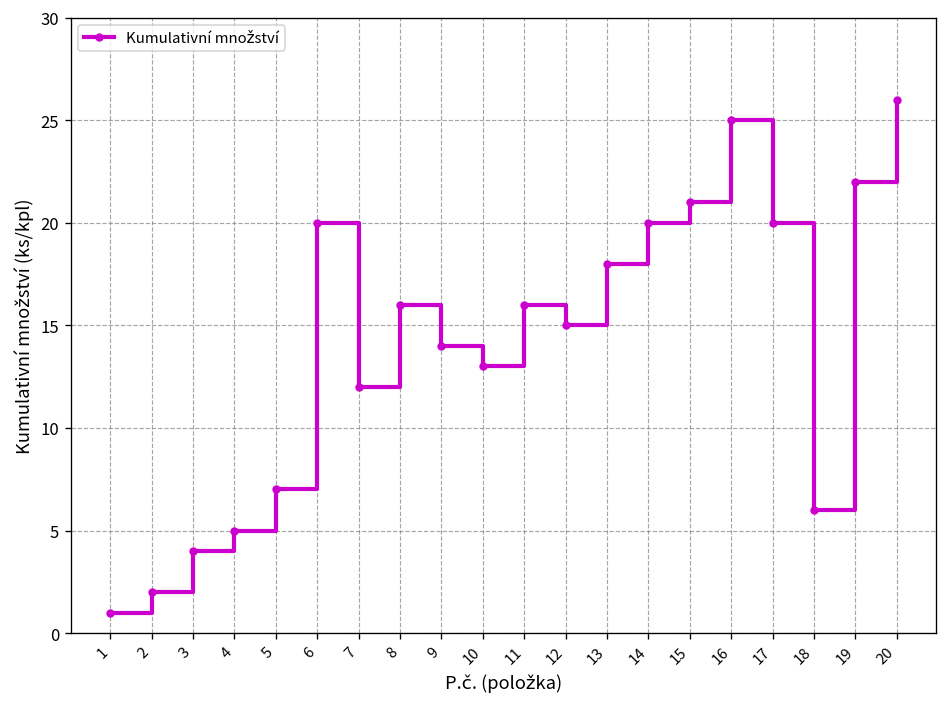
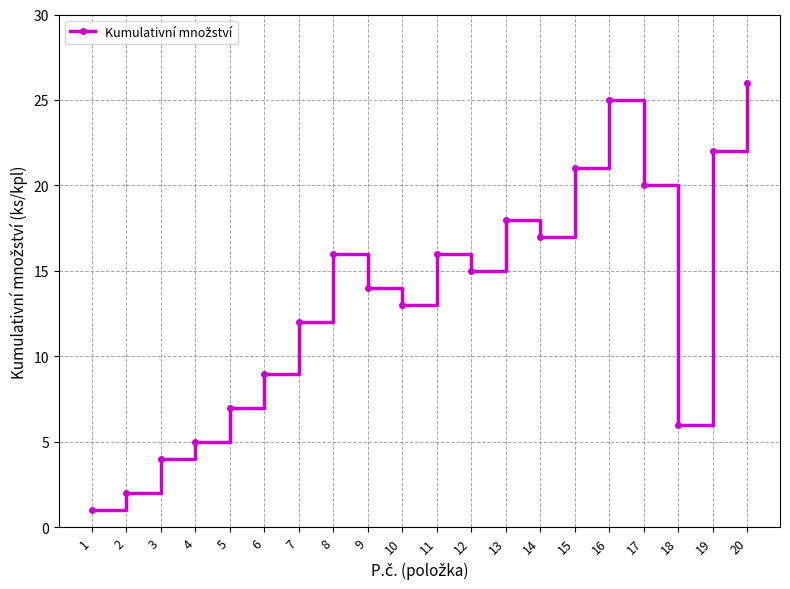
  {
    "1": 1,
    "2": 2,
    "3": 4,
    "4": 5,
    "5": 7,
-   "6": 20,
+   "6": 9,
    "7": 12,
    "8": 16,
    "9": 14,
    "10": 13,
    "11": 16,
    "12": 15,
    "13": 18,
-   "14": 20,
+   "14": 17,
    "15": 21,
    "16": 25,
    "17": 20,
    "18": 6,
    "19": 22,
    "20": 26
  }
